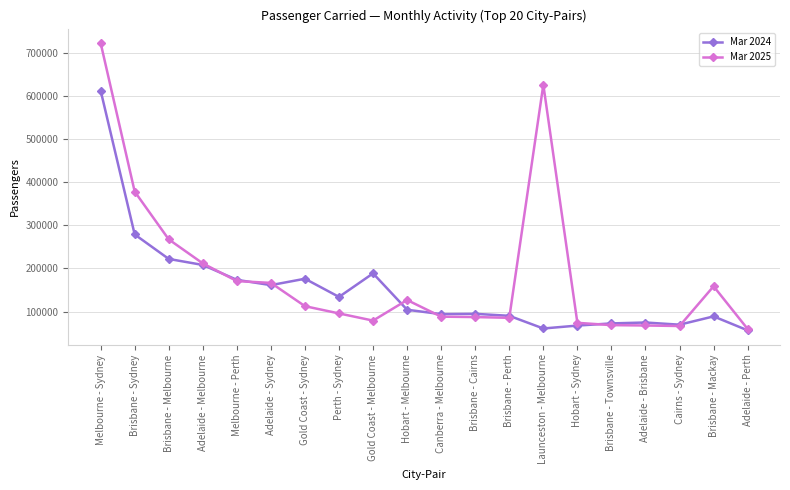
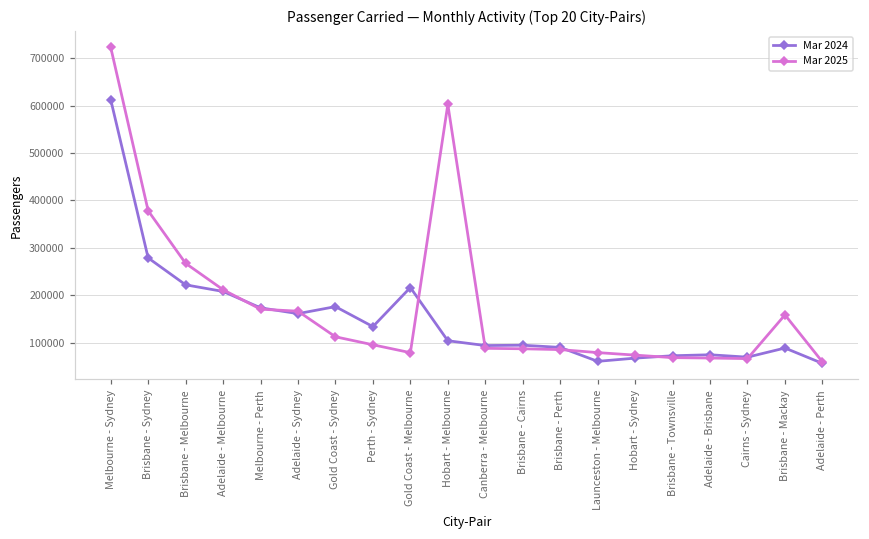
  {
    "Mar 2024": {
      "Melbourne - Sydney": 610000,
      "Brisbane - Sydney": 280000,
      "Brisbane - Melbourne": 220000,
      "Gold Coast - Sydney": 180000,
      "Perth - Sydney": 130000,
-     "Gold Coast - Melbourne": 190000,
+     "Gold Coast - Melbourne": 220000,
      "Hobart - Melbourne": 100000,
      "Canberra - Melbourne": 90000,
      "Brisbane - Cairns": 90000,
      "Launceston - Melbourne": 60000,
      "Hobart - Sydney": 70000,
      "Adelaide - Brisbane": 70000,
      "Brisbane - Mackay": 90000
    },
    "Mar 2025": {
      "Melbourne - Sydney": 720000,
      "Brisbane - Sydney": 380000,
      "Brisbane - Melbourne": 270000,
      "Gold Coast - Sydney": 110000,
      "Perth - Sydney": 100000,
      "Gold Coast - Melbourne": 80000,
-     "Hobart - Melbourne": 130000,
+     "Hobart - Melbourne": 600000,
      "Canberra - Melbourne": 90000,
      "Brisbane - Cairns": 90000,
-     "Launceston - Melbourne": 630000,
+     "Launceston - Melbourne": 80000,
      "Hobart - Sydney": 70000,
      "Adelaide - Brisbane": 70000,
      "Brisbane - Mackay": 160000
    }
  }
